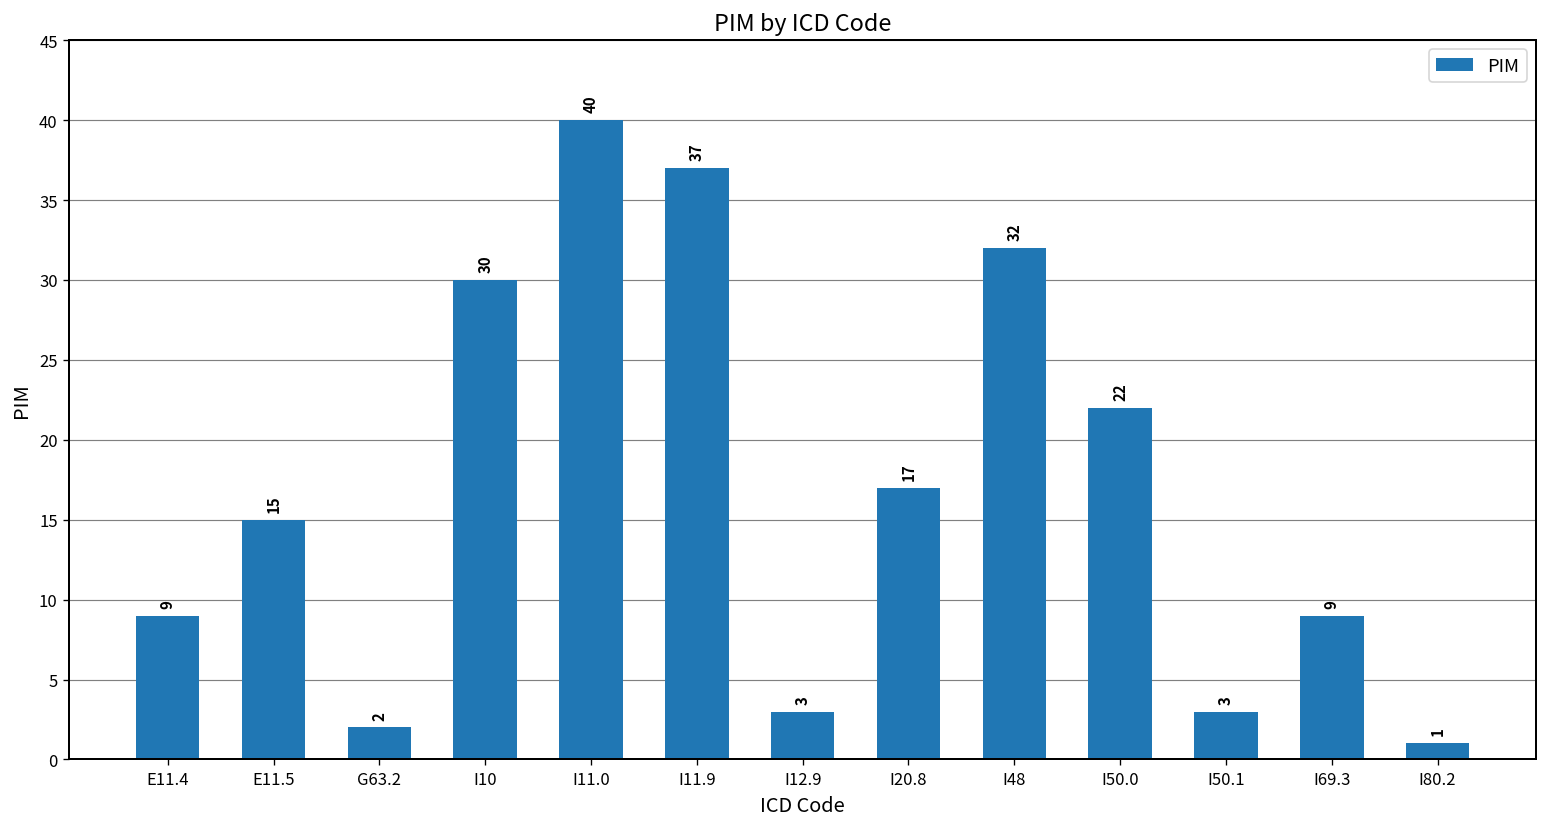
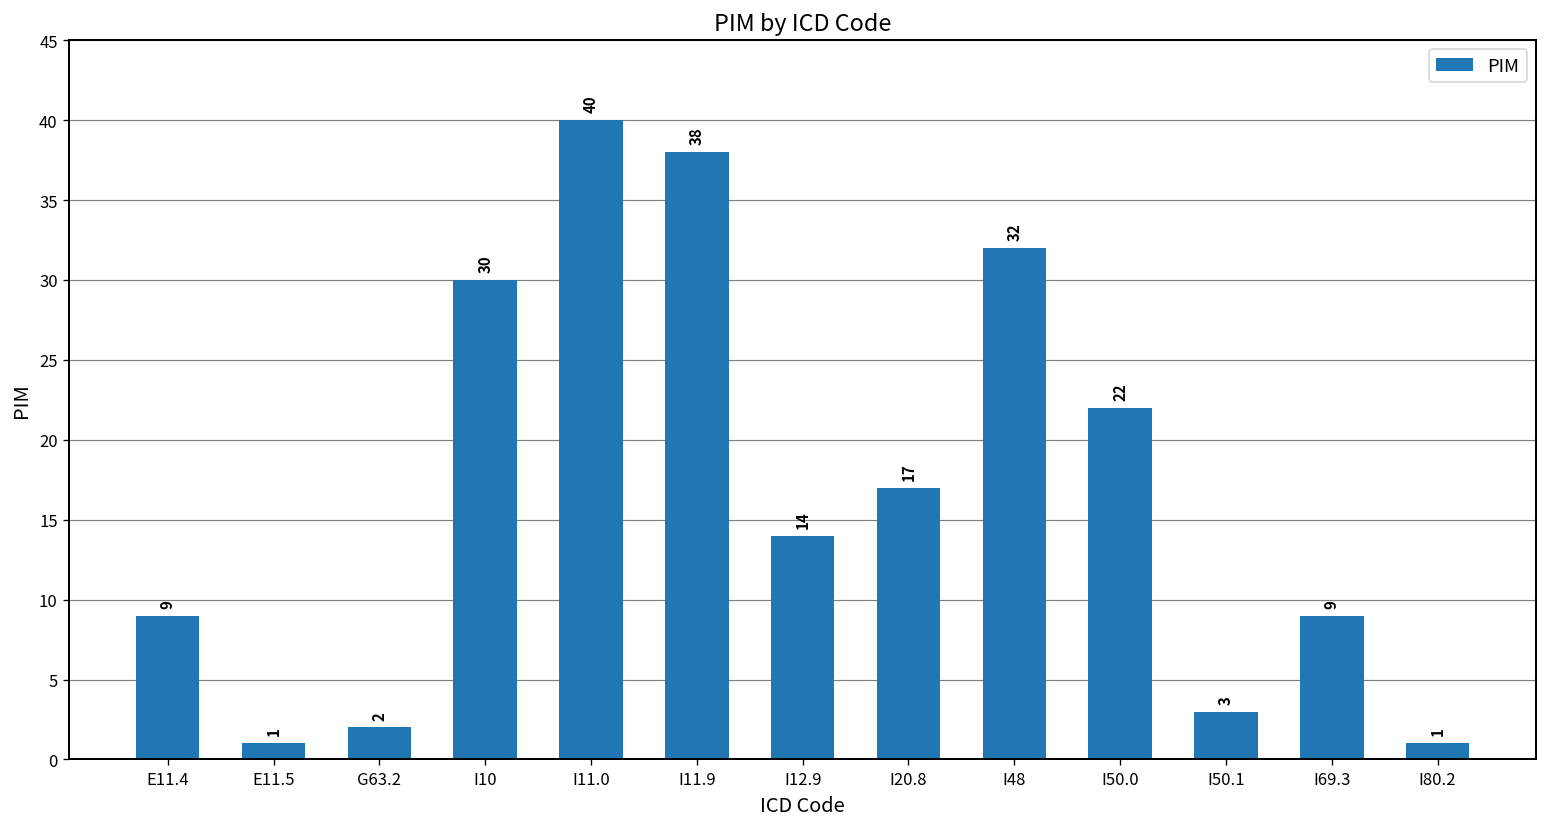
  {
    "E11.4": 9,
-   "E11.5": 15,
+   "E11.5": 1,
    "G63.2": 2,
    "I10": 30,
    "I11.0": 40,
-   "I11.9": 37,
-   "I12.9": 3,
+   "I11.9": 38,
+   "I12.9": 14,
    "I20.8": 17,
    "I48": 32,
    "I50.0": 22,
    "I50.1": 3,
    "I69.3": 9,
    "I80.2": 1
  }
